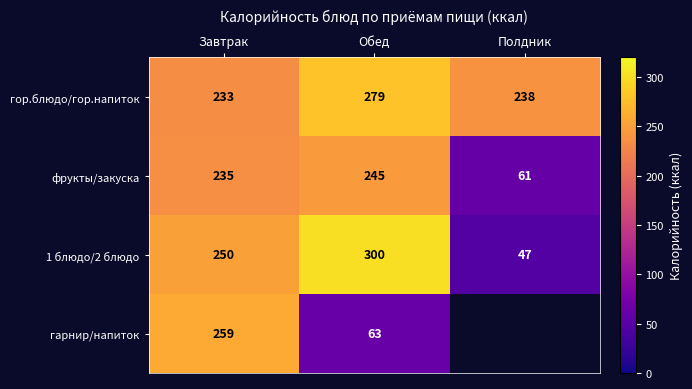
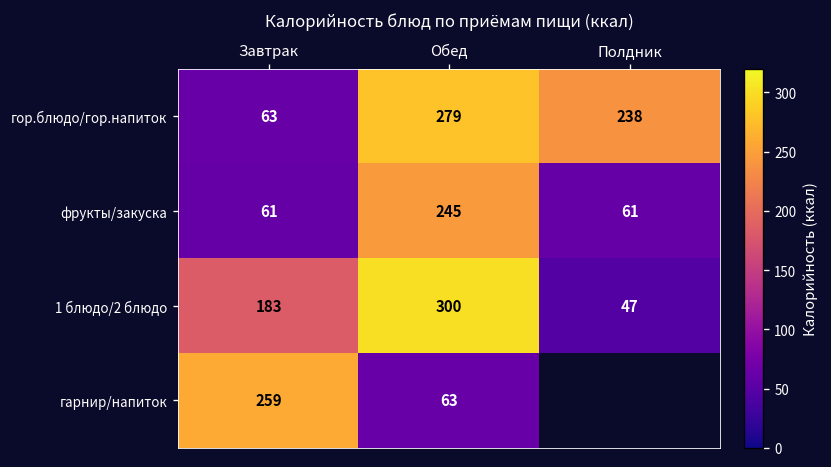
  {
    "гор.блюдо/гор.напиток": {
-     "Завтрак": 233,
+     "Завтрак": 63,
      "Обед": 279,
      "Полдник": 238
    },
    "фрукты/закуска": {
-     "Завтрак": 235,
+     "Завтрак": 61,
      "Обед": 245,
      "Полдник": 61
    },
    "1 блюдо/2 блюдо": {
-     "Завтрак": 250,
+     "Завтрак": 183,
      "Обед": 300,
      "Полдник": 47
    },
    "гарнир/напиток": {
      "Завтрак": 259,
      "Обед": 63
    }
  }
